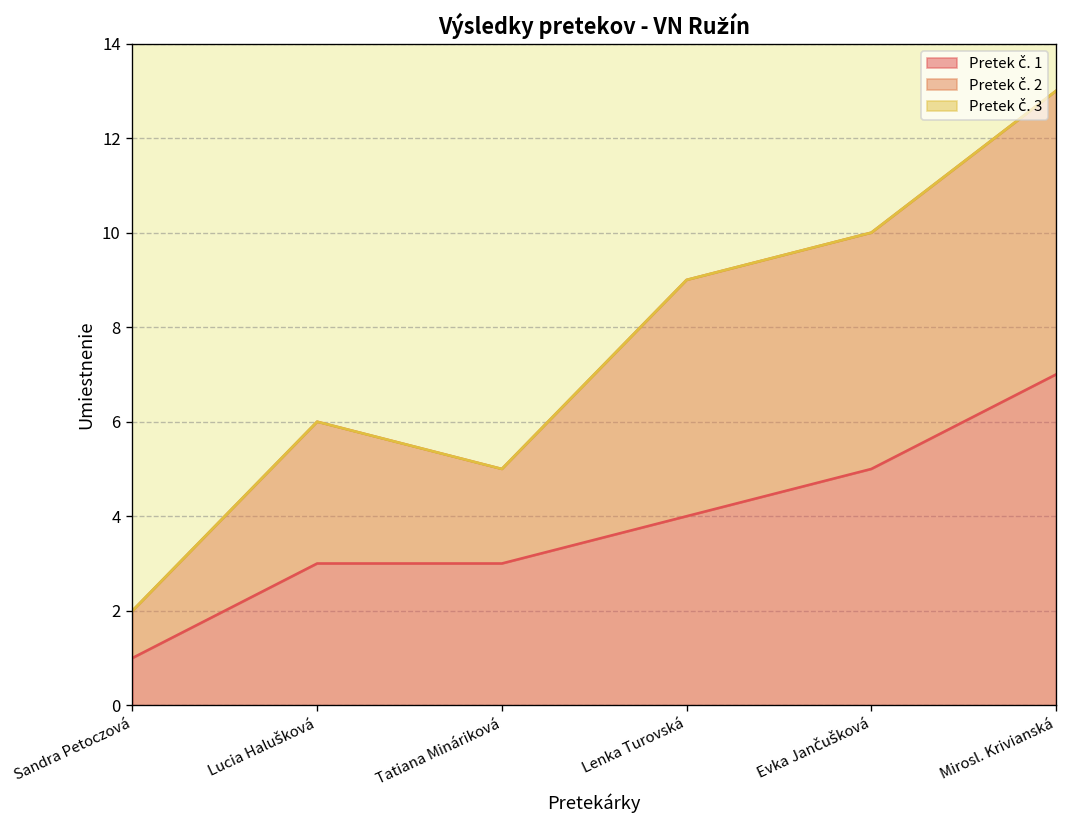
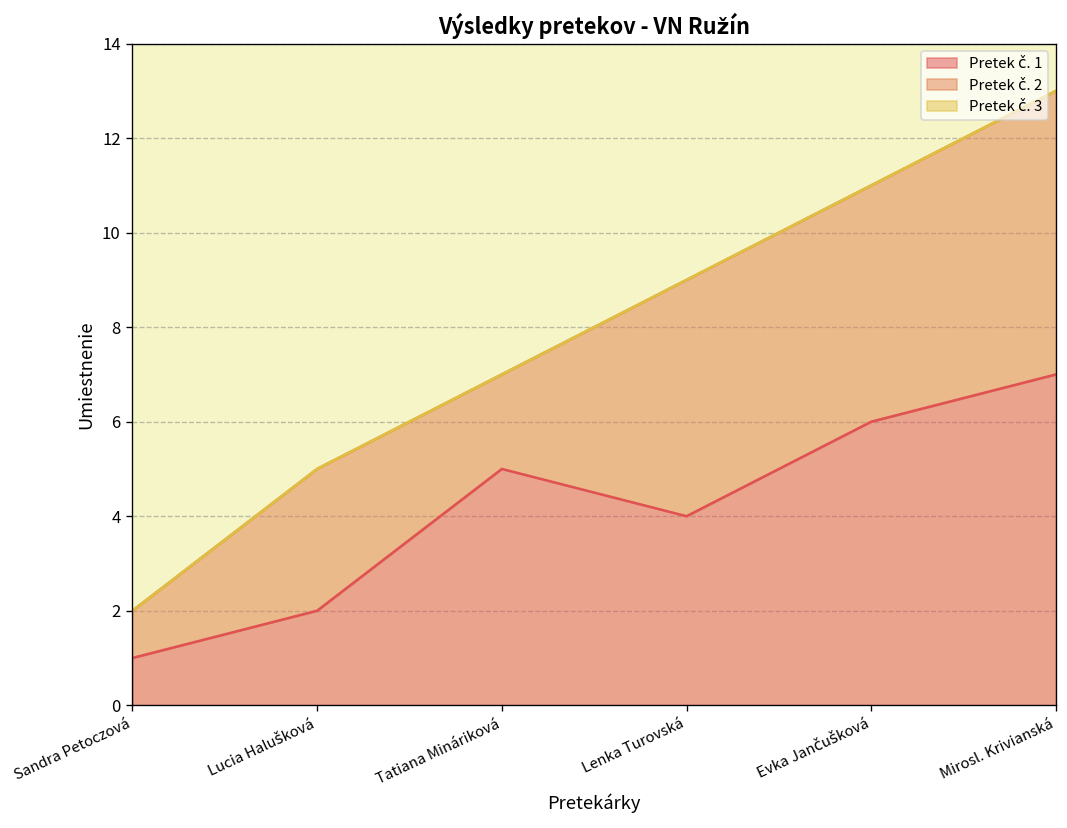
  {
    "Pretek č. 1": {
      "Sandra Petoczová": 1,
-     "Lucia Halušková": 3,
-     "Tatiana Mináriková": 3,
+     "Lucia Halušková": 2,
+     "Tatiana Mináriková": 5,
      "Lenka Turovská": 4,
-     "Evka Jančušková": 5,
+     "Evka Jančušková": 6,
      "Mirosl. Krivianská": 7
    }
  }
